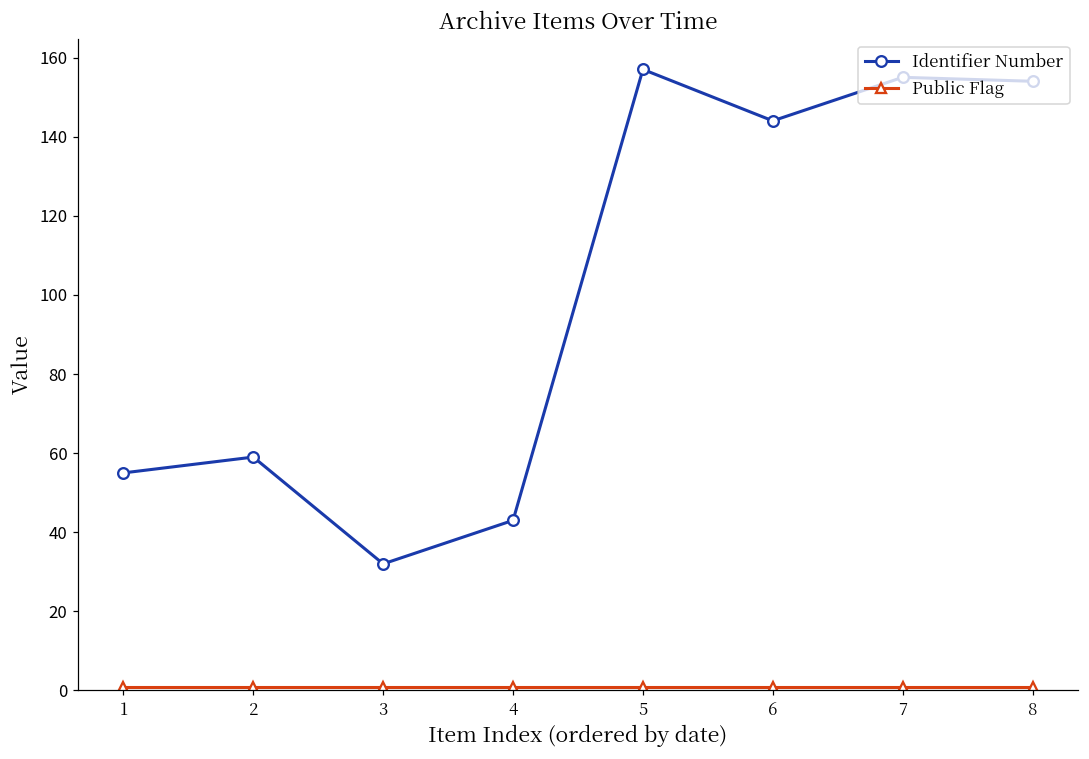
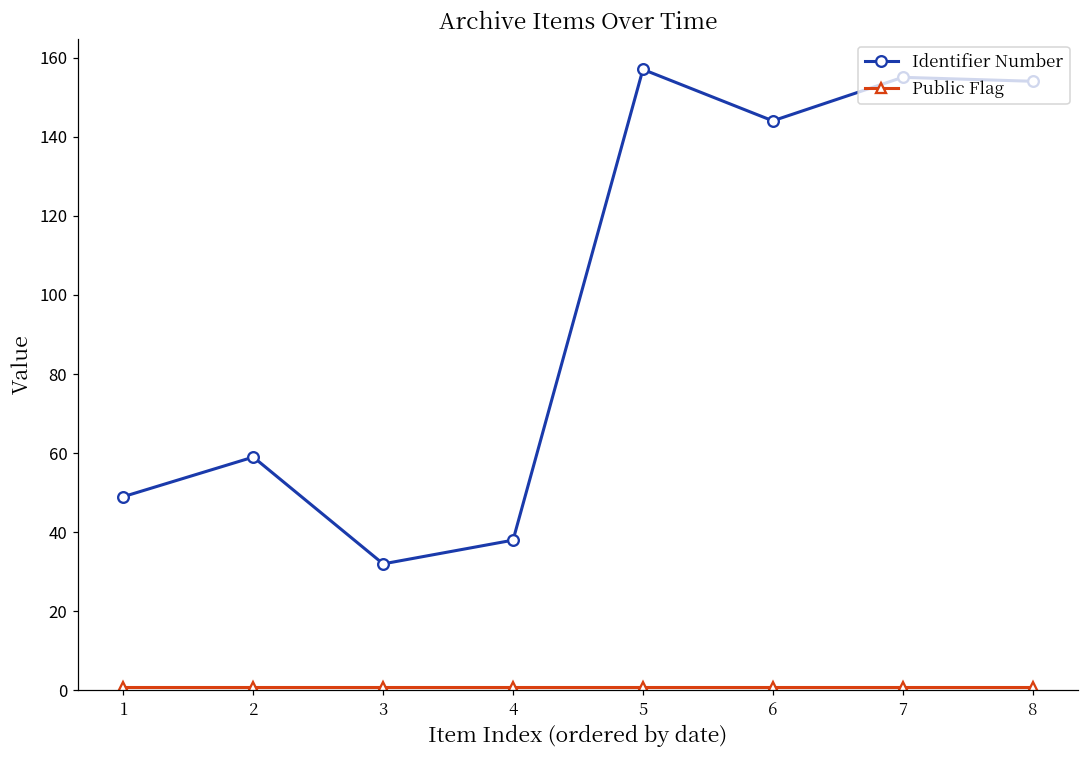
  {
    "Identifier Number": {
-     "1": 55,
+     "1": 49,
      "2": 59,
      "3": 32,
-     "4": 43,
+     "4": 38,
      "5": 157,
      "6": 144
    },
    "Public Flag": {
      "1": 1,
      "2": 1,
      "3": 1,
      "4": 1,
      "5": 1,
      "6": 1,
      "7": 1,
      "8": 1
    }
  }
